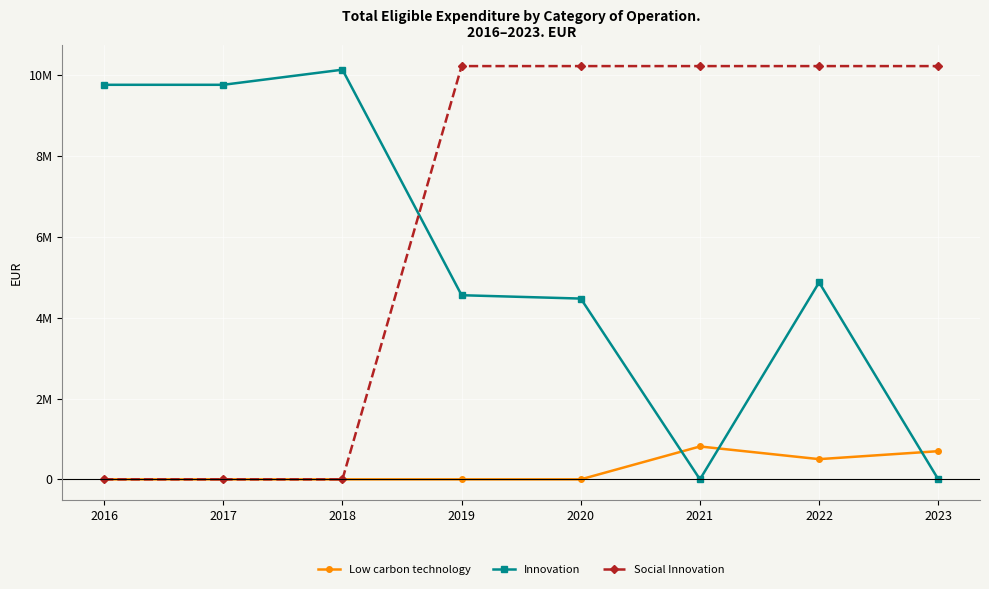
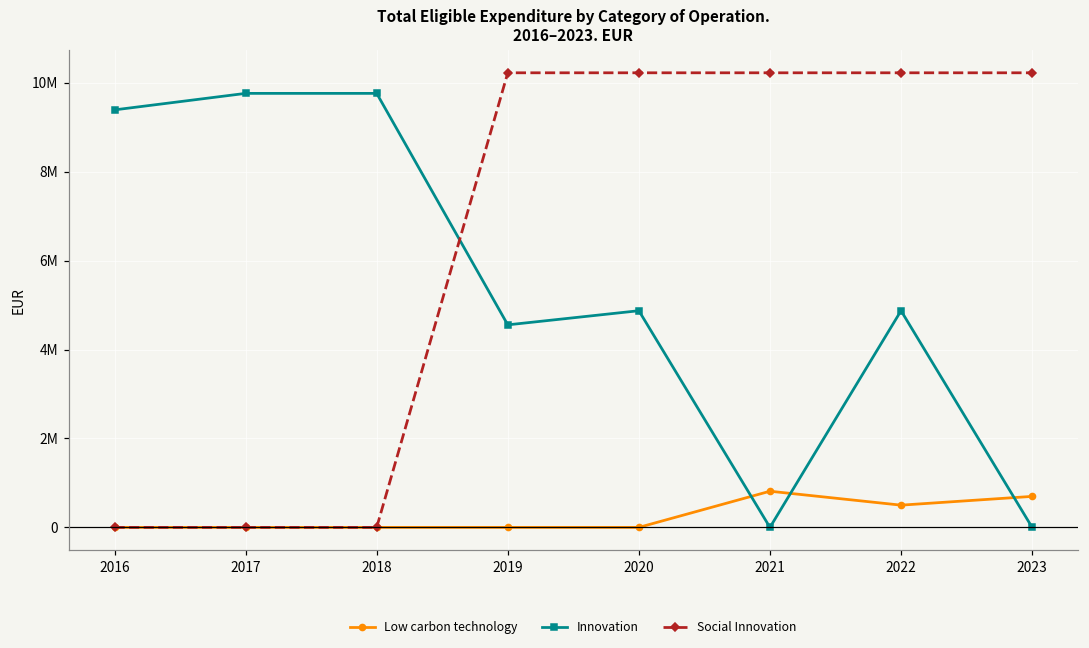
  {
    "Low carbon technology": {
      "2019": 0,
      "2020": 0,
      "2021": 800000,
      "2022": 500000,
      "2023": 700000
    },
    "Innovation": {
-     "2016": 9800000,
+     "2016": 9400000,
      "2017": 9800000,
-     "2018": 10100000,
+     "2018": 9800000,
      "2019": 4600000,
-     "2020": 4500000,
+     "2020": 4900000,
      "2021": 0,
      "2022": 4900000,
      "2023": 0
    },
    "Social Innovation": {
      "2019": 10200000,
      "2020": 10200000,
      "2021": 10200000,
      "2022": 10200000,
      "2023": 10200000
    }
  }
